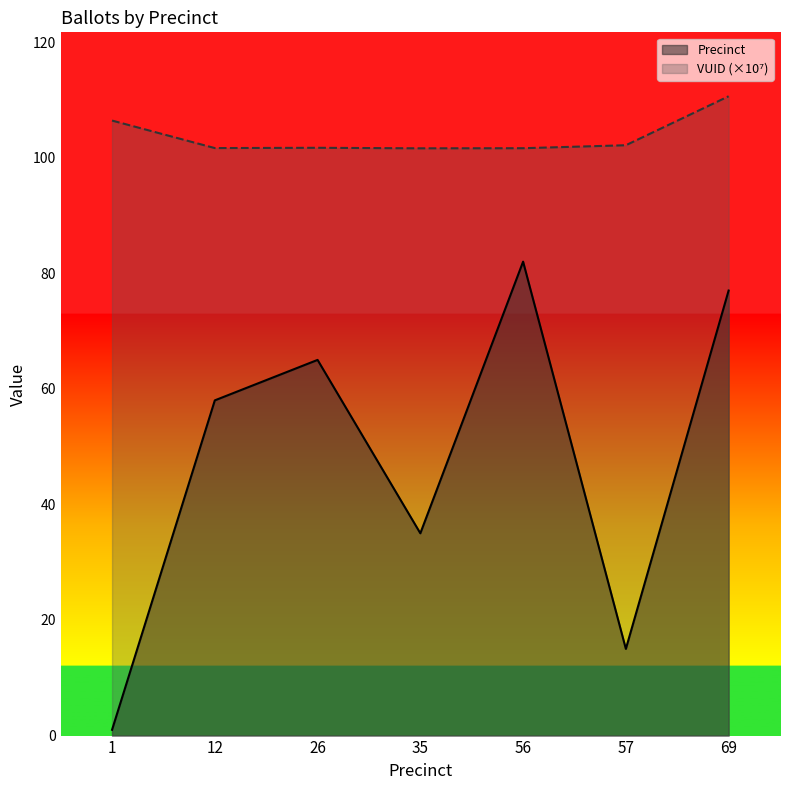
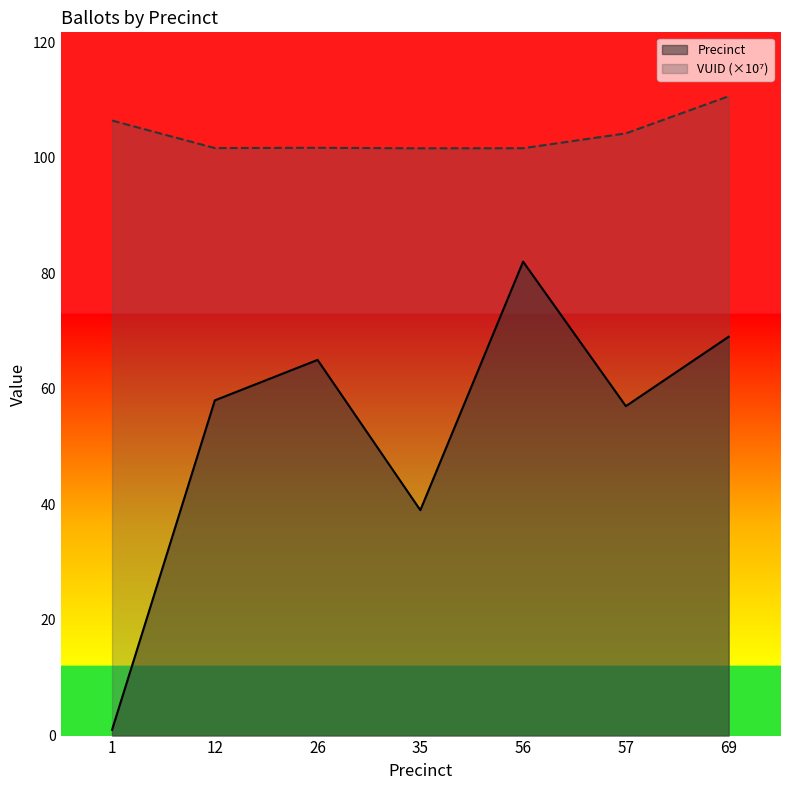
  {
    "Precinct": {
      "1": 1,
      "12": 58,
      "26": 65,
-     "35": 35,
+     "35": 39,
      "56": 82,
-     "57": 15,
-     "69": 77
+     "57": 57,
+     "69": 69
    },
    "VUID (×10⁷)": {
      "1": 106,
      "12": 102,
      "26": 102,
      "35": 102,
      "56": 102,
-     "57": 102,
+     "57": 104,
      "69": 111
    }
  }
